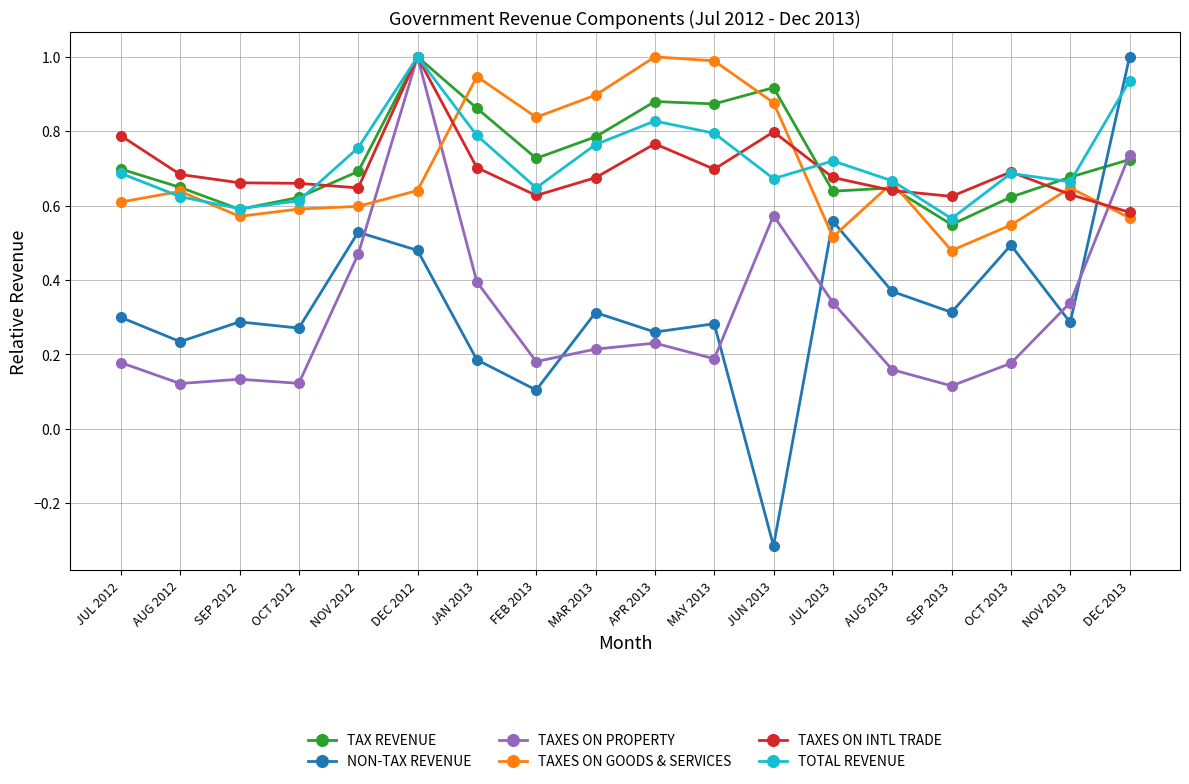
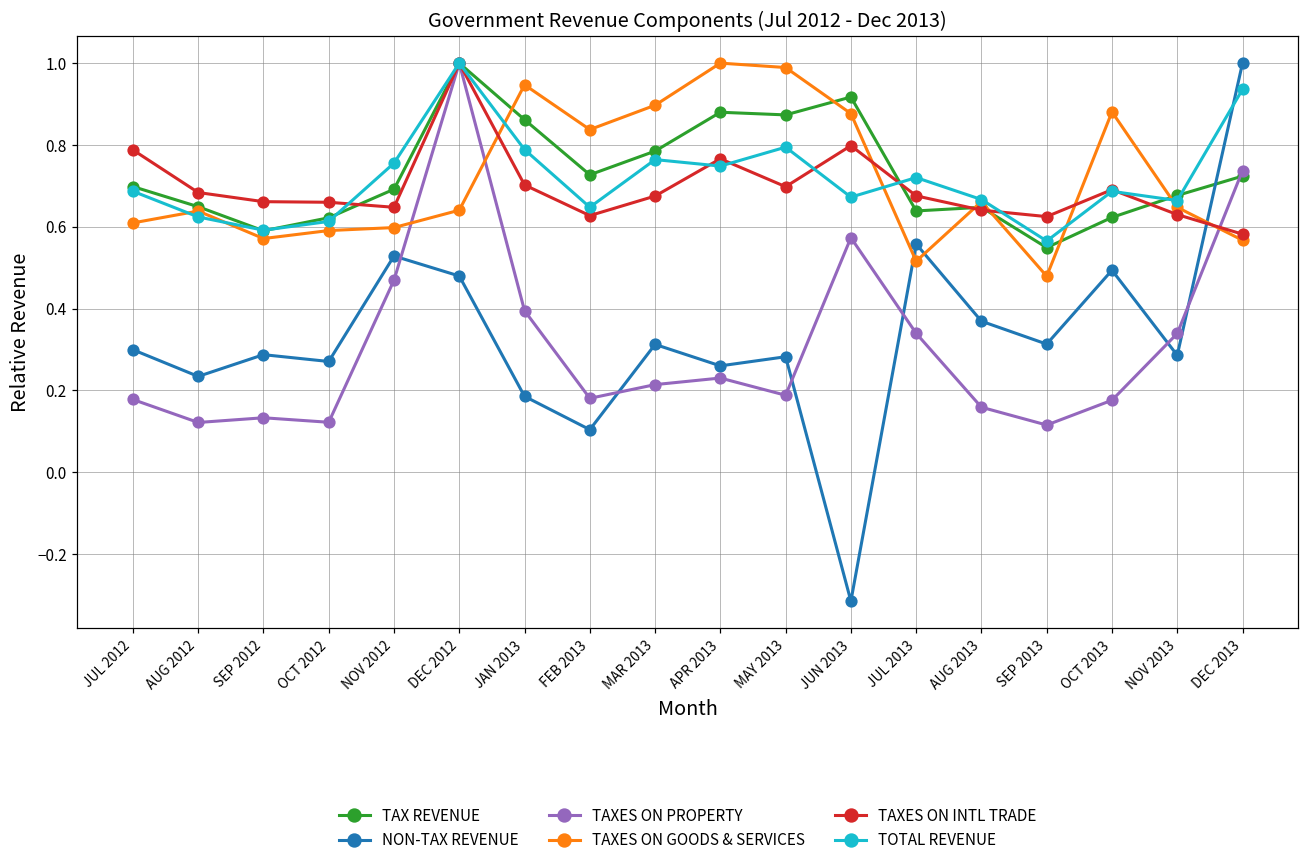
  {
    "TAX REVENUE": {
      "JUL 2012": 0.70,
      "AUG 2012": 0.65,
      "OCT 2012": 0.62,
      "NOV 2012": 0.69,
      "JAN 2013": 0.86,
      "FEB 2013": 0.73,
      "MAR 2013": 0.78,
      "APR 2013": 0.88,
      "MAY 2013": 0.87,
      "JUN 2013": 0.92,
      "JUL 2013": 0.64,
      "AUG 2013": 0.65,
      "SEP 2013": 0.55,
      "OCT 2013": 0.62,
      "NOV 2013": 0.68,
      "DEC 2013": 0.72
    },
    "NON-TAX REVENUE": {
      "JUL 2012": 0.30,
      "AUG 2012": 0.23,
      "SEP 2012": 0.29,
      "OCT 2012": 0.27,
      "NOV 2012": 0.53,
      "DEC 2012": 0.48,
      "JAN 2013": 0.19,
      "FEB 2013": 0.10,
      "MAR 2013": 0.31,
      "APR 2013": 0.26,
      "MAY 2013": 0.28,
      "JUN 2013": -0.31,
      "JUL 2013": 0.56,
      "AUG 2013": 0.37,
      "SEP 2013": 0.31,
      "OCT 2013": 0.49,
      "NOV 2013": 0.29,
      "DEC 2013": 1.00
    },
    "TAXES ON PROPERTY": {
      "JUL 2012": 0.18,
      "AUG 2012": 0.12,
      "SEP 2012": 0.13,
      "OCT 2012": 0.12,
      "NOV 2012": 0.47,
      "JAN 2013": 0.39,
      "FEB 2013": 0.18,
      "MAR 2013": 0.21,
      "APR 2013": 0.23,
      "MAY 2013": 0.19,
      "JUN 2013": 0.57,
      "JUL 2013": 0.34,
      "AUG 2013": 0.16,
      "SEP 2013": 0.12,
      "OCT 2013": 0.18,
      "NOV 2013": 0.34,
      "DEC 2013": 0.74
    },
    "TAXES ON GOODS & SERVICES": {
      "JUL 2012": 0.61,
      "AUG 2012": 0.64,
      "SEP 2012": 0.57,
      "OCT 2012": 0.59,
      "NOV 2012": 0.60,
      "DEC 2012": 0.64,
      "JAN 2013": 0.95,
      "FEB 2013": 0.84,
      "MAR 2013": 0.90,
      "APR 2013": 1.00,
      "MAY 2013": 0.99,
      "JUN 2013": 0.88,
      "JUL 2013": 0.52,
      "SEP 2013": 0.48,
-     "OCT 2013": 0.55,
+     "OCT 2013": 0.88,
      "NOV 2013": 0.65,
      "DEC 2013": 0.57
    },
    "TAXES ON INTL TRADE": {
      "JUL 2012": 0.79,
      "AUG 2012": 0.68,
      "SEP 2012": 0.66,
      "OCT 2012": 0.66,
      "NOV 2012": 0.65,
      "JAN 2013": 0.70,
      "FEB 2013": 0.63,
      "MAR 2013": 0.68,
      "APR 2013": 0.77,
      "MAY 2013": 0.70,
      "JUN 2013": 0.80,
      "JUL 2013": 0.68,
      "AUG 2013": 0.64,
      "SEP 2013": 0.62,
      "NOV 2013": 0.63,
      "DEC 2013": 0.58
    },
    "TOTAL REVENUE": {
      "JUL 2012": 0.69,
      "AUG 2012": 0.62,
      "OCT 2012": 0.61,
      "NOV 2012": 0.76,
      "JAN 2013": 0.79,
      "FEB 2013": 0.65,
      "MAR 2013": 0.76,
-     "APR 2013": 0.83,
+     "APR 2013": 0.75,
      "MAY 2013": 0.79,
      "JUN 2013": 0.67,
      "JUL 2013": 0.72,
      "SEP 2013": 0.57,
      "NOV 2013": 0.66,
      "DEC 2013": 0.94
    }
  }
